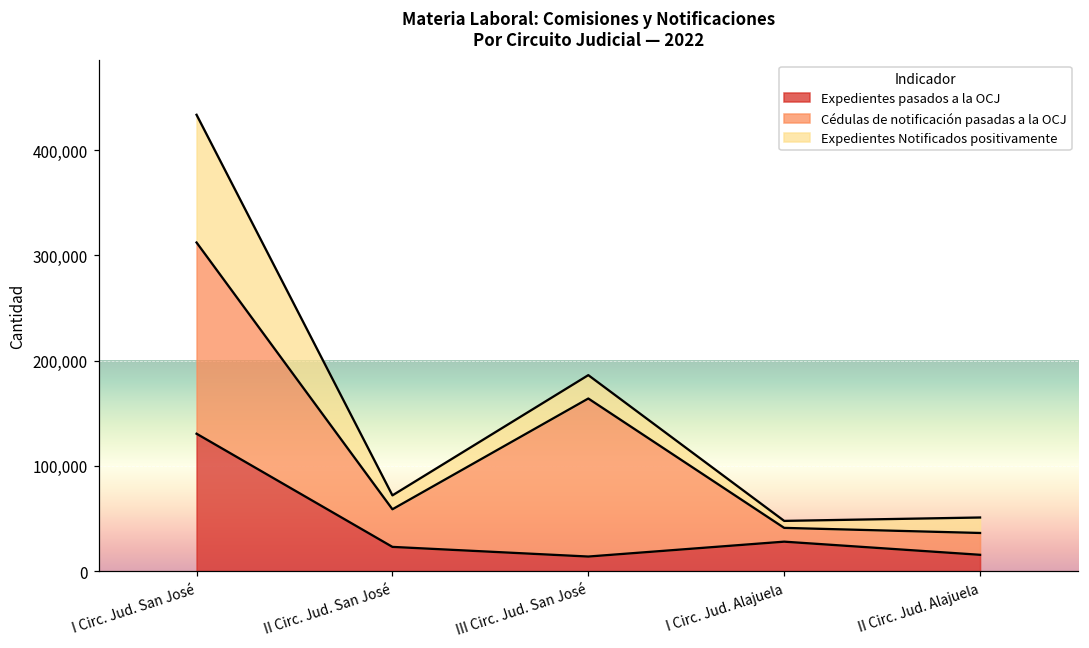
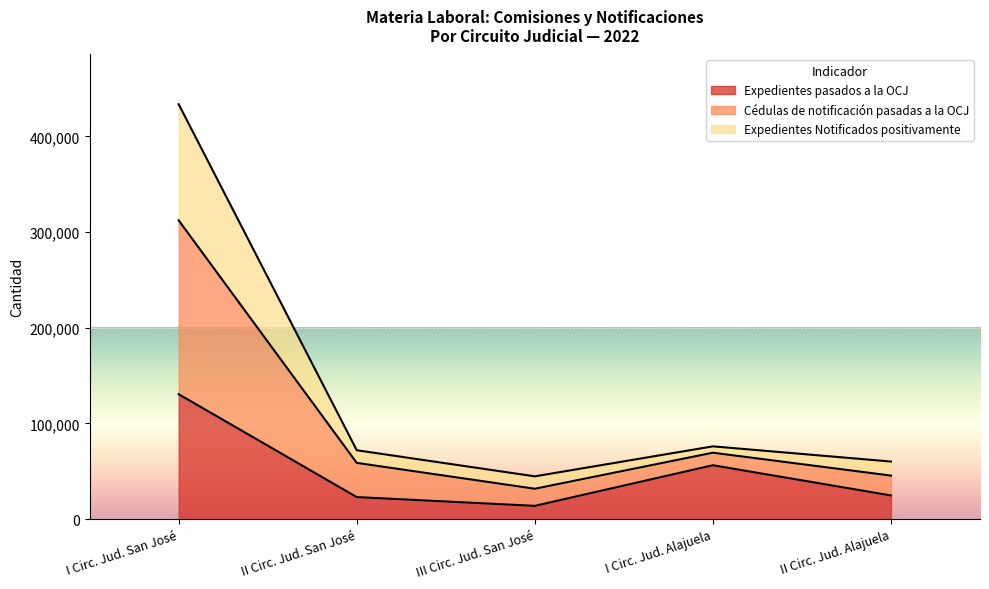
  {
    "Expedientes pasados a la OCJ": {
      "I Circ. Jud. San José": "130,000",
      "II Circ. Jud. San José": "20,000",
      "III Circ. Jud. San José": "10,000",
-     "I Circ. Jud. Alajuela": "30,000",
-     "II Circ. Jud. Alajuela": "15,000"
+     "I Circ. Jud. Alajuela": "60,000",
+     "II Circ. Jud. Alajuela": "25,000"
    },
    "Cédulas de notificación pasadas a la OCJ": {
      "I Circ. Jud. San José": "180,000",
      "II Circ. Jud. San José": "40,000",
-     "III Circ. Jud. San José": "150,000",
+     "III Circ. Jud. San José": "20,000",
      "I Circ. Jud. Alajuela": "10,000",
      "II Circ. Jud. Alajuela": "20,000"
    },
    "Expedientes Notificados positivamente": {
      "I Circ. Jud. San José": "120,000",
      "II Circ. Jud. San José": "10,000",
-     "III Circ. Jud. San José": "20,000",
+     "III Circ. Jud. San José": "10,000",
      "I Circ. Jud. Alajuela": "10,000",
      "II Circ. Jud. Alajuela": "10,000"
    }
  }
